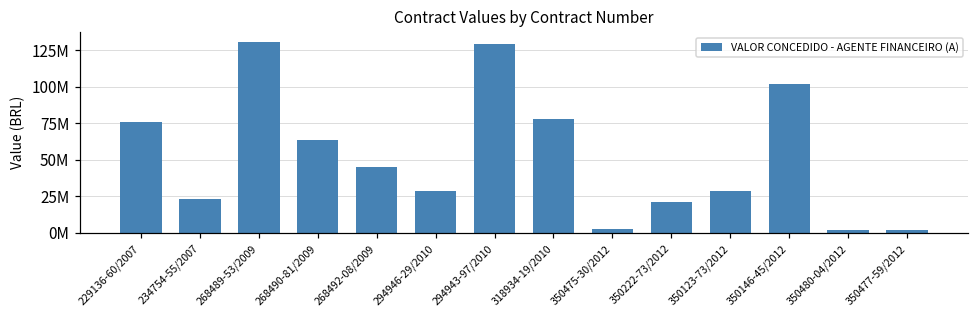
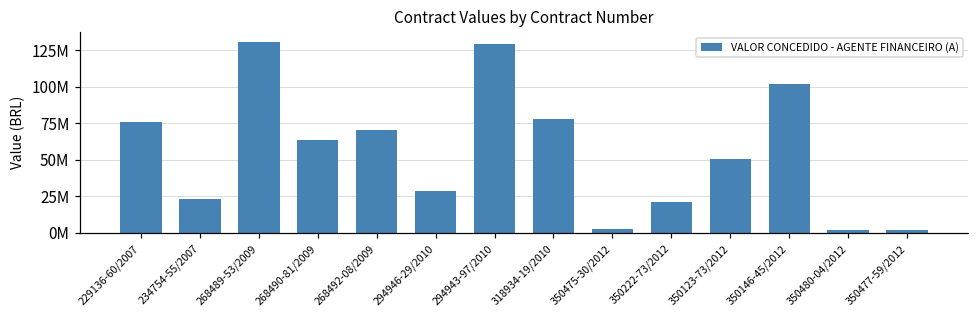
  {
    "229136-60/2007": 76000000,
    "234754-55/2007": 23000000,
    "268489-53/2009": 131000000,
    "268490-81/2009": 64000000,
-   "268492-08/2009": 45000000,
+   "268492-08/2009": 71000000,
    "294946-29/2010": 28000000,
    "294943-97/2010": 129000000,
    "318934-19/2010": 78000000,
    "350475-30/2012": 3000000,
    "350222-73/2012": 21000000,
-   "350123-73/2012": 28000000,
+   "350123-73/2012": 50000000,
    "350146-45/2012": 102000000
  }
